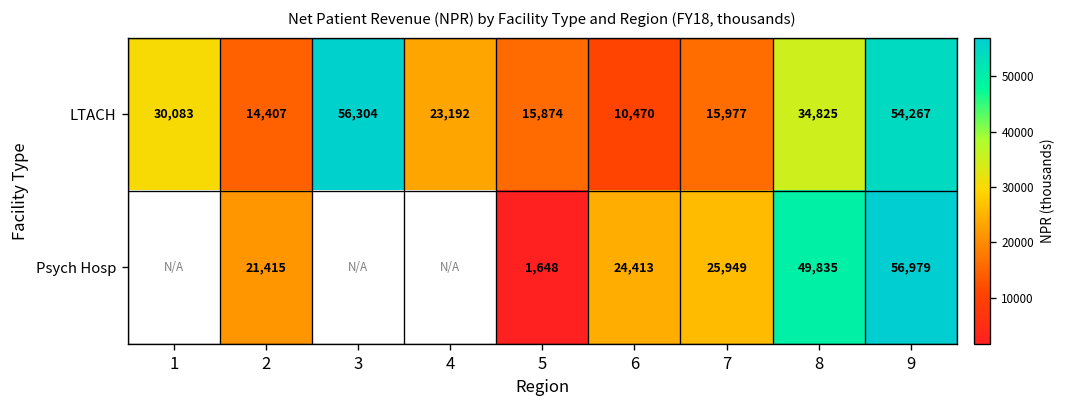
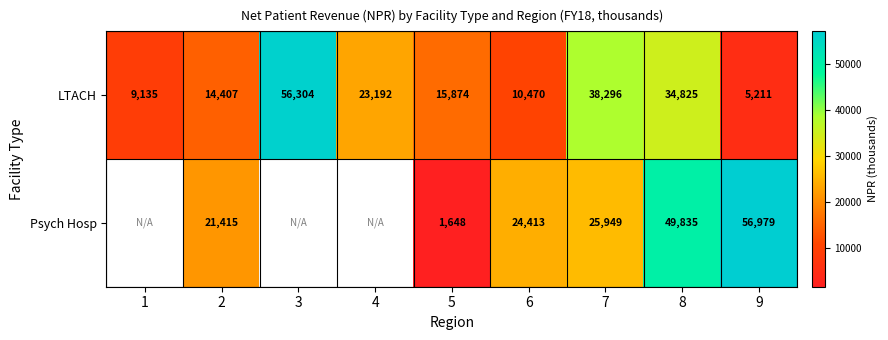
  {
    "LTACH": {
-     "1": "30,083",
+     "1": "9,135",
      "2": "14,407",
      "3": "56,304",
      "4": "23,192",
      "5": "15,874",
      "6": "10,470",
-     "7": "15,977",
+     "7": "38,296",
      "8": "34,825",
-     "9": "54,267"
+     "9": "5,211"
    },
    "Psych Hosp": {
      "2": "21,415",
      "5": "1,648",
      "6": "24,413",
      "7": "25,949",
      "8": "49,835",
      "9": "56,979"
    }
  }
